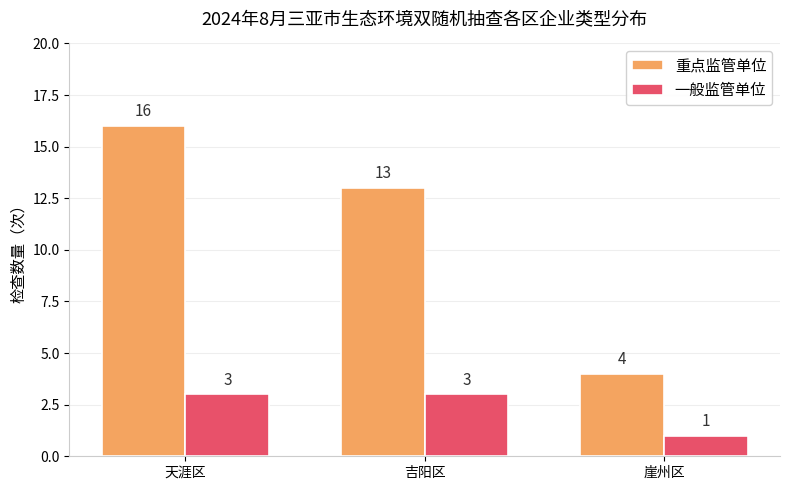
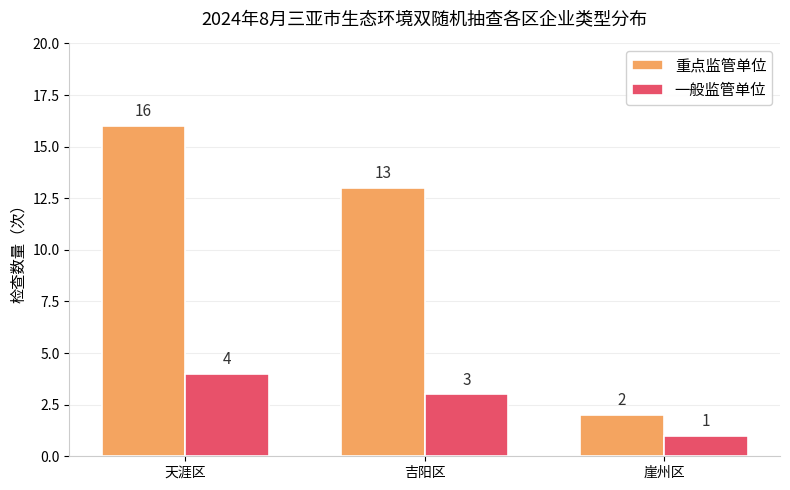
  {
    "重点监管单位": {
      "天涯区": 16,
      "吉阳区": 13,
-     "崖州区": 4
+     "崖州区": 2
    },
    "一般监管单位": {
-     "天涯区": 3,
+     "天涯区": 4,
      "吉阳区": 3,
      "崖州区": 1
    }
  }
